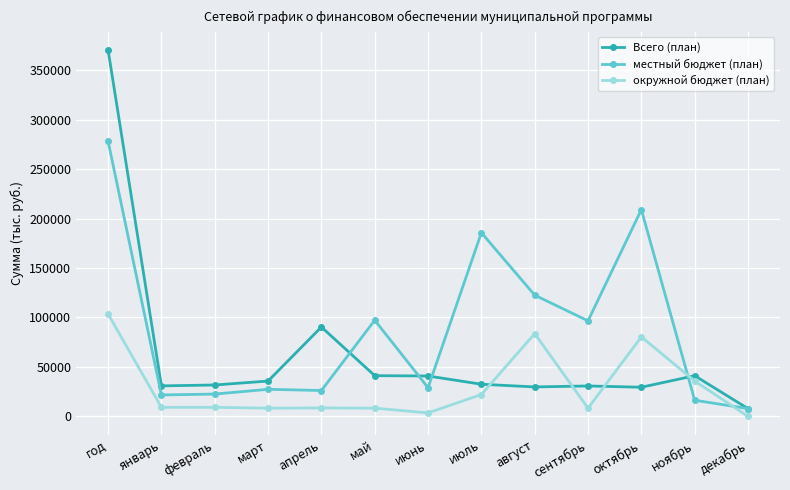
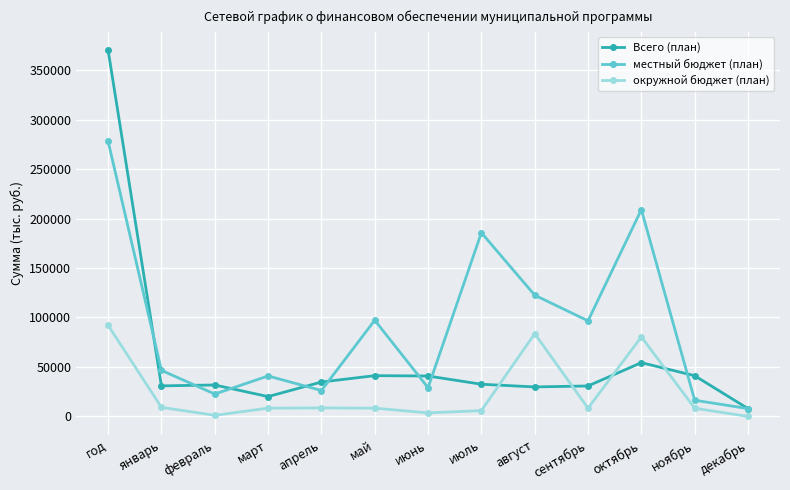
  {
    "Всего (план)": {
      "год": 370000,
      "январь": 30000,
      "февраль": 30000,
-     "март": 40000,
-     "апрель": 90000,
+     "март": 20000,
+     "апрель": 30000,
      "май": 40000,
      "июнь": 40000,
      "июль": 30000,
      "август": 30000,
      "сентябрь": 30000,
-     "октябрь": 30000,
+     "октябрь": 50000,
      "ноябрь": 40000
    },
    "местный бюджет (план)": {
      "год": 280000,
-     "январь": 20000,
+     "январь": 50000,
      "февраль": 20000,
-     "март": 30000,
+     "март": 40000,
      "апрель": 30000,
      "май": 100000,
      "июнь": 30000,
      "июль": 190000,
      "август": 120000,
      "сентябрь": 100000,
      "октябрь": 210000,
      "ноябрь": 20000
    },
    "окружной бюджет (план)": {
-     "год": 100000,
+     "год": 90000,
      "январь": 10000,
-     "февраль": 10000,
+     "февраль": 0,
      "март": 10000,
      "апрель": 10000,
      "май": 10000,
      "июнь": 0,
-     "июль": 20000,
+     "июль": 10000,
      "август": 80000,
      "сентябрь": 10000,
      "октябрь": 80000,
-     "ноябрь": 40000,
+     "ноябрь": 10000,
      "декабрь": 0
    }
  }
